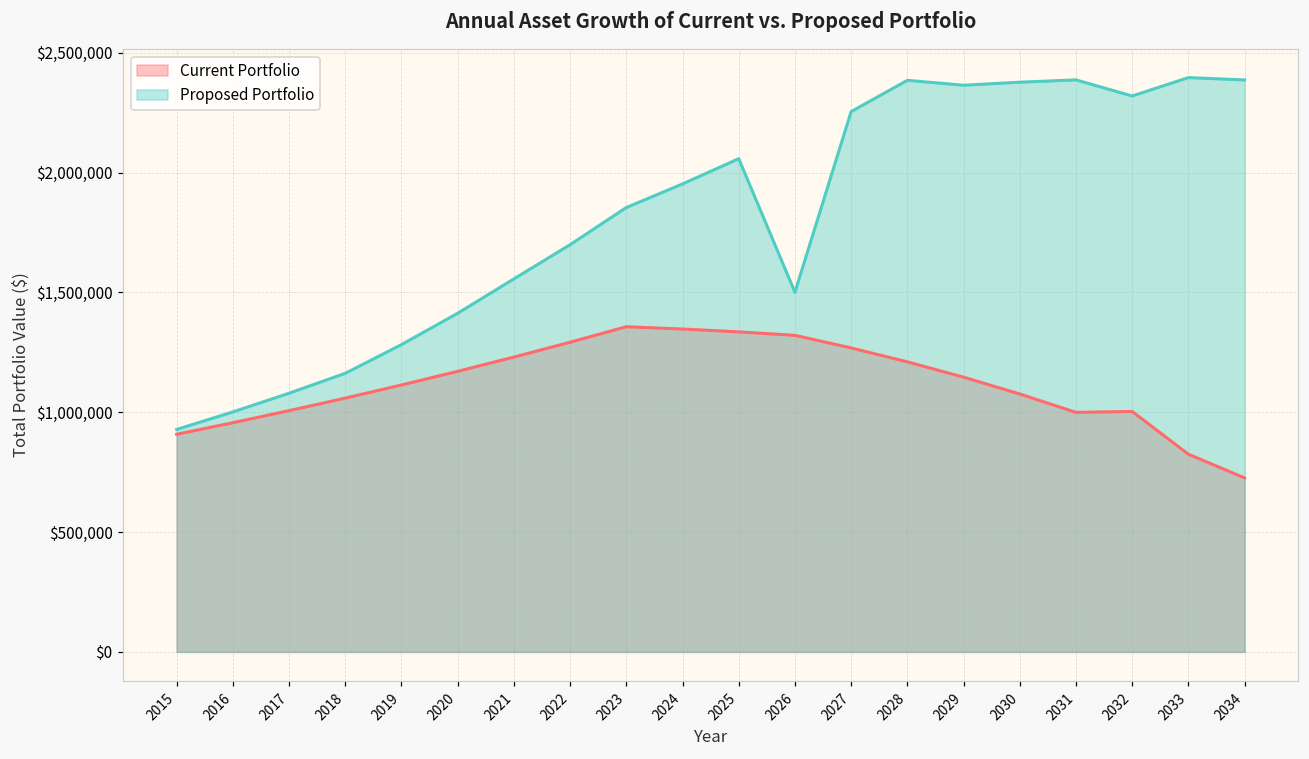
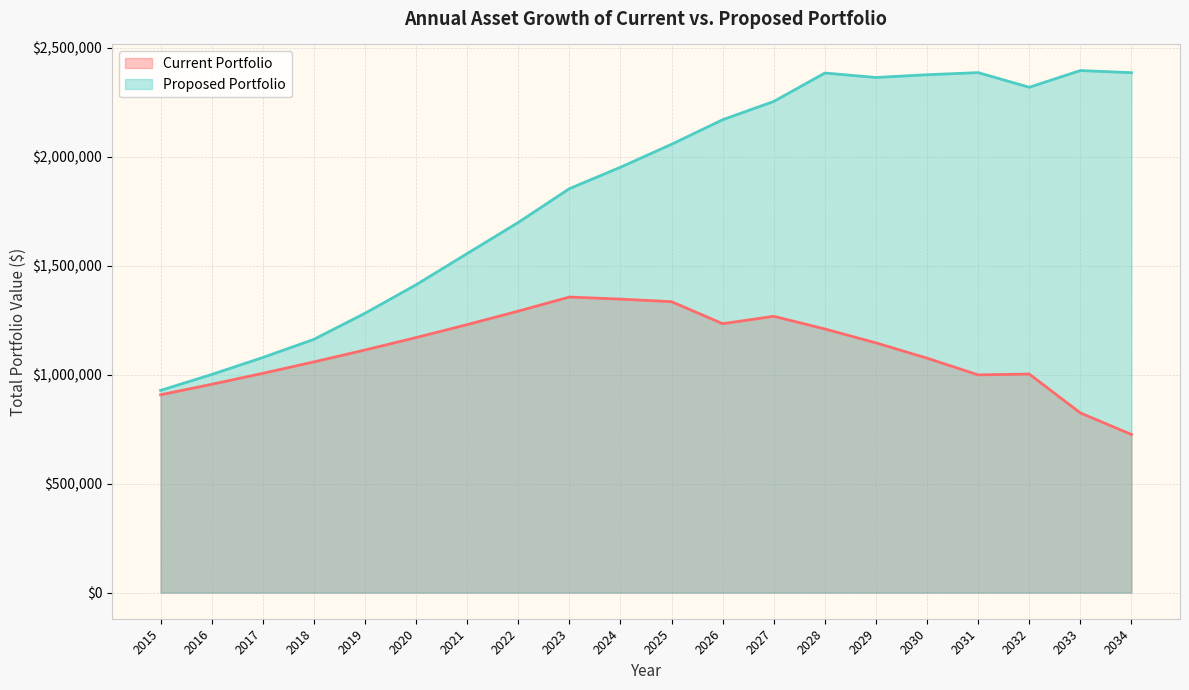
  {
    "Current Portfolio": {
      "2015": "$910,000",
      "2016": "$960,000",
      "2017": "$1,010,000",
      "2018": "$1,060,000",
      "2019": "$1,110,000",
      "2020": "$1,170,000",
      "2021": "$1,230,000",
      "2022": "$1,290,000",
      "2023": "$1,360,000",
      "2024": "$1,350,000",
      "2025": "$1,340,000",
-     "2026": "$1,320,000",
+     "2026": "$1,230,000",
      "2027": "$1,270,000",
      "2028": "$1,210,000",
      "2029": "$1,150,000",
      "2030": "$1,080,000",
      "2031": "$1,000,000",
      "2032": "$1,000,000",
      "2033": "$820,000",
      "2034": "$730,000"
    },
    "Proposed Portfolio": {
      "2015": "$930,000",
      "2016": "$1,000,000",
      "2017": "$1,080,000",
      "2018": "$1,160,000",
      "2019": "$1,280,000",
      "2020": "$1,410,000",
      "2021": "$1,560,000",
      "2022": "$1,700,000",
      "2023": "$1,850,000",
      "2024": "$1,950,000",
      "2025": "$2,060,000",
-     "2026": "$1,500,000",
+     "2026": "$2,170,000",
      "2027": "$2,250,000",
      "2028": "$2,380,000",
      "2029": "$2,360,000",
      "2030": "$2,380,000",
      "2031": "$2,390,000",
      "2032": "$2,320,000",
      "2033": "$2,400,000",
      "2034": "$2,390,000"
    }
  }
